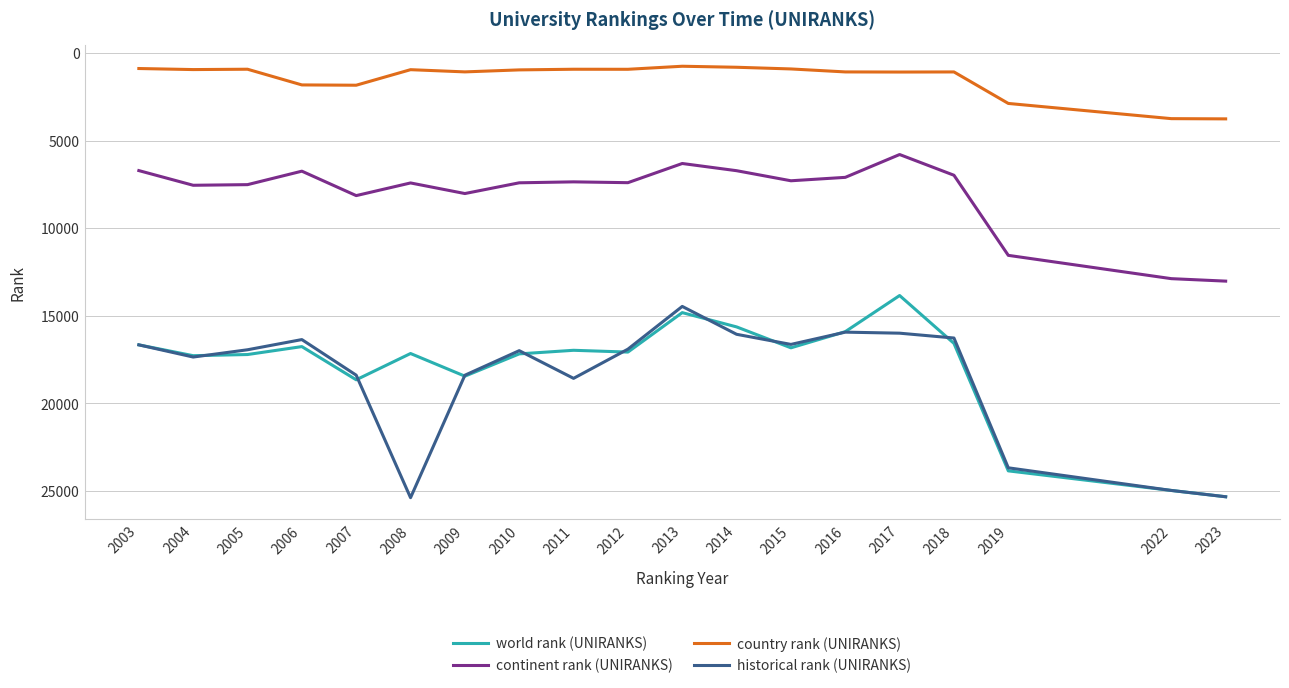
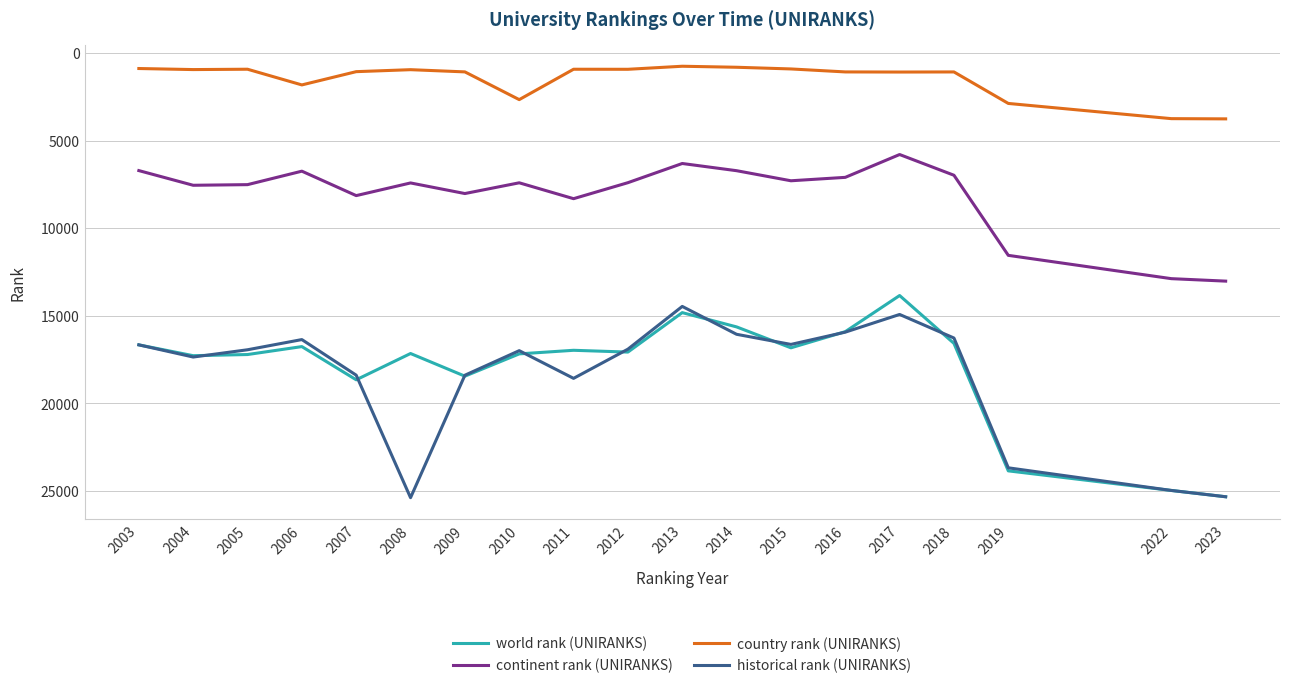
  {
    "world rank (UNIRANKS)": {
      "2005": 17200,
      "2006": 16800,
      "2007": 18700,
      "2008": 17200,
      "2010": 17200,
      "2011": 17000,
      "2012": 17100,
      "2013": 14800,
      "2014": 15600,
      "2015": 16800,
      "2017": 13800,
      "2018": 16600,
      "2019": 23900
    },
    "continent rank (UNIRANKS)": {
      "2003": 6700,
      "2004": 7600,
      "2005": 7500,
      "2006": 6700,
      "2007": 8100,
      "2008": 7400,
      "2009": 8000,
      "2010": 7400,
-     "2011": 7400,
+     "2011": 8300,
      "2012": 7400,
      "2013": 6300,
      "2014": 6700,
      "2015": 7300,
      "2016": 7100,
      "2017": 5800,
      "2018": 7000,
      "2019": 11600,
      "2022": 12900,
      "2023": 13000
    },
    "country rank (UNIRANKS)": {
      "2003": 900,
      "2004": 900,
      "2005": 900,
      "2006": 1800,
-     "2007": 1800,
+     "2007": 1100,
      "2008": 1000,
      "2009": 1100,
-     "2010": 1000,
+     "2010": 2700,
      "2011": 900,
      "2012": 900,
      "2013": 800,
      "2014": 800,
      "2015": 900,
      "2016": 1100,
      "2017": 1100,
      "2018": 1100,
      "2019": 2900,
      "2022": 3700,
      "2023": 3800
    },
    "historical rank (UNIRANKS)": {
      "2005": 16900,
      "2006": 16400,
      "2007": 18400,
      "2008": 25400,
      "2010": 17000,
      "2011": 18600,
      "2012": 16900,
      "2013": 14500,
      "2014": 16100,
      "2015": 16600,
-     "2017": 16000,
+     "2017": 14900,
      "2018": 16300,
      "2019": 23700
    }
  }
